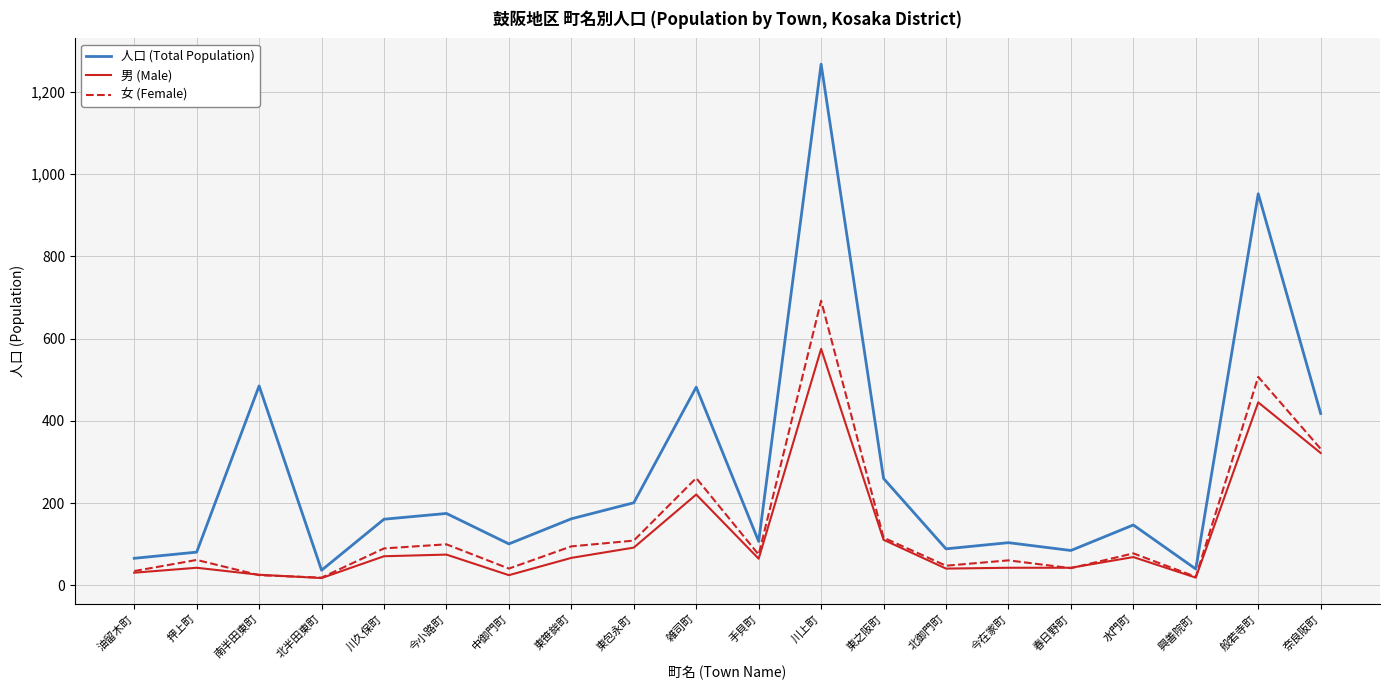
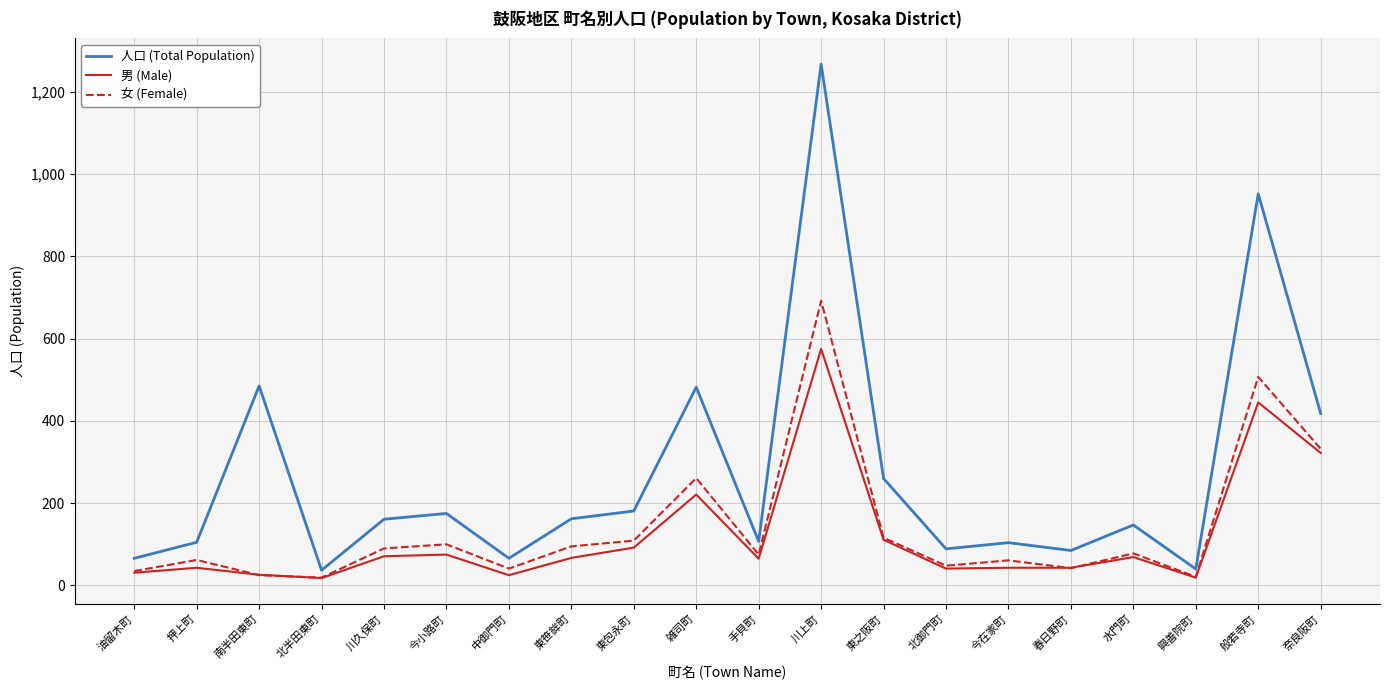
  {
    "人口 (Total Population)": {
      "油留木町": "70",
-     "押上町": "80",
+     "押上町": "110",
      "南半田東町": "490",
      "北半田東町": "40",
      "川久保町": "160",
      "今小路町": "180",
-     "中御門町": "100",
+     "中御門町": "70",
      "東笹鉾町": "160",
-     "東包永町": "200",
+     "東包永町": "180",
      "雑司町": "480",
      "手貝町": "110",
      "川上町": "1,270",
      "東之阪町": "260",
      "北御門町": "90",
      "今在家町": "100",
      "春日野町": "90",
      "水門町": "150",
      "興善院町": "40",
      "般若寺町": "950",
      "奈良阪町": "420"
    }
  }
